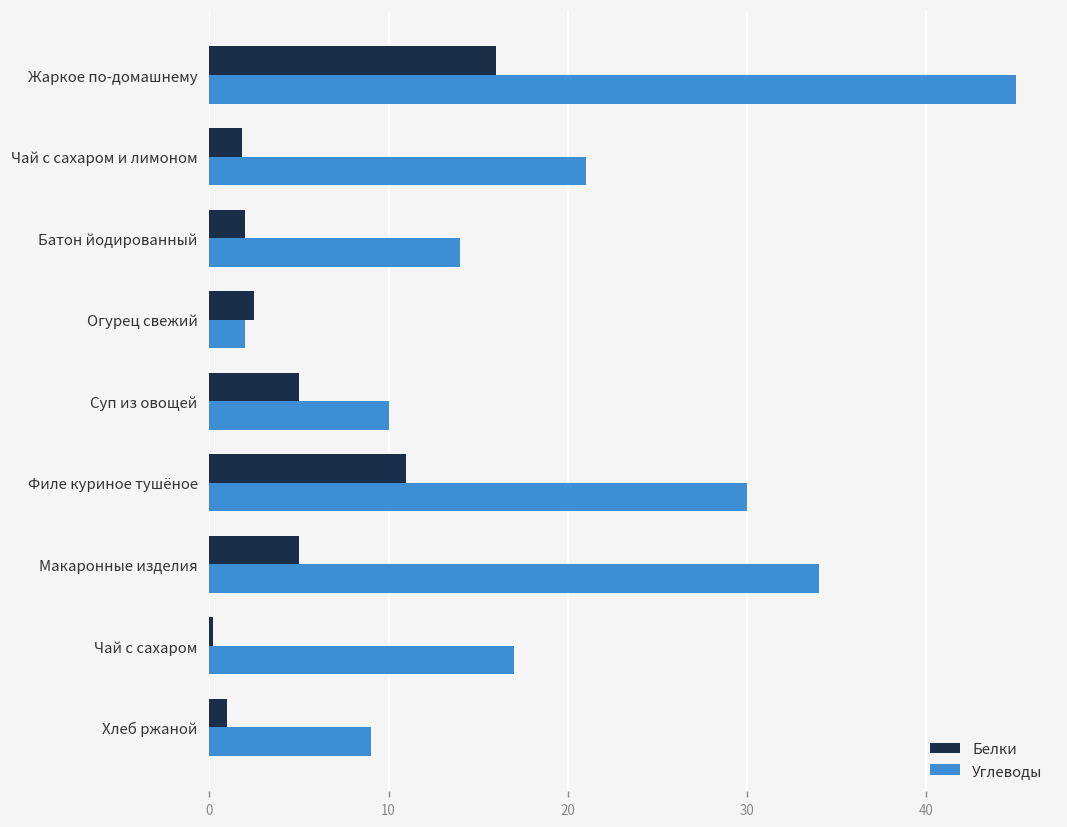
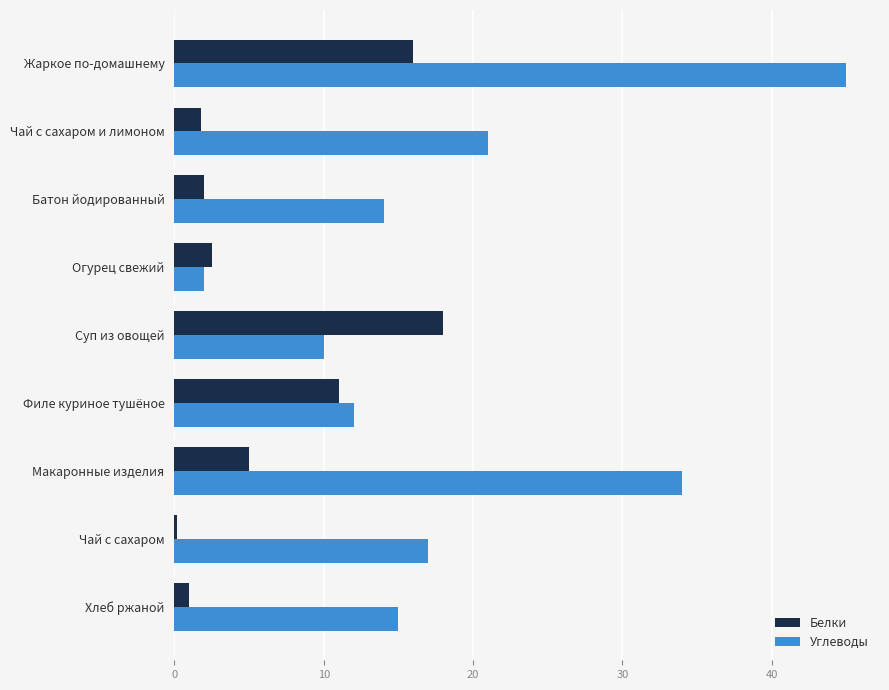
  {
    "Белки": {
      "Жаркое по-домашнему": 16,
      "Чай с сахаром и лимоном": 1.8,
      "Батон йодированный": 2,
      "Огурец свежий": 2.5,
-     "Суп из овощей": 5,
+     "Суп из овощей": 18,
      "Филе куриное тушёное": 11,
      "Макаронные изделия": 5,
      "Чай с сахаром": 0.2,
      "Хлеб ржаной": 1
    },
    "Углеводы": {
      "Жаркое по-домашнему": 45,
      "Чай с сахаром и лимоном": 21,
      "Батон йодированный": 14,
      "Огурец свежий": 2,
      "Суп из овощей": 10,
-     "Филе куриное тушёное": 30,
+     "Филе куриное тушёное": 12,
      "Макаронные изделия": 34,
      "Чай с сахаром": 17,
-     "Хлеб ржаной": 9
+     "Хлеб ржаной": 15
    }
  }
